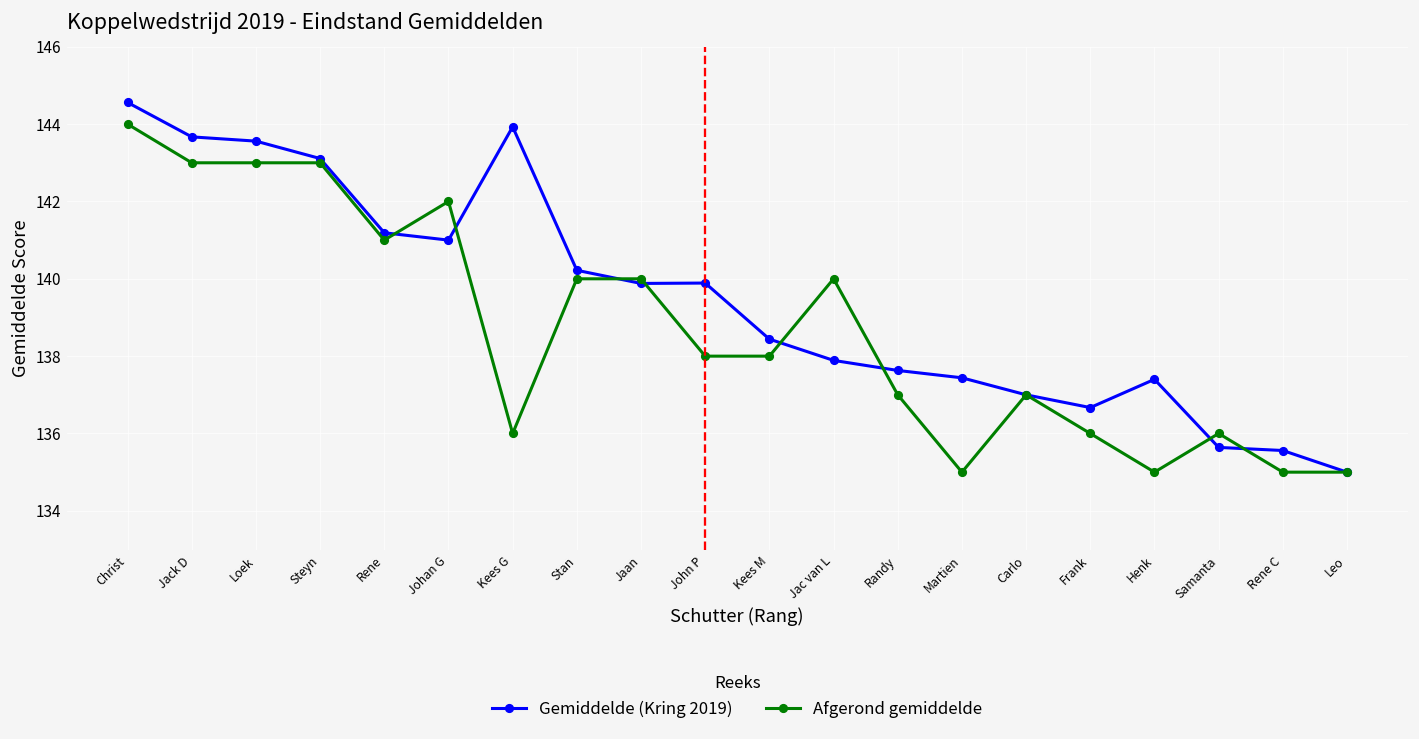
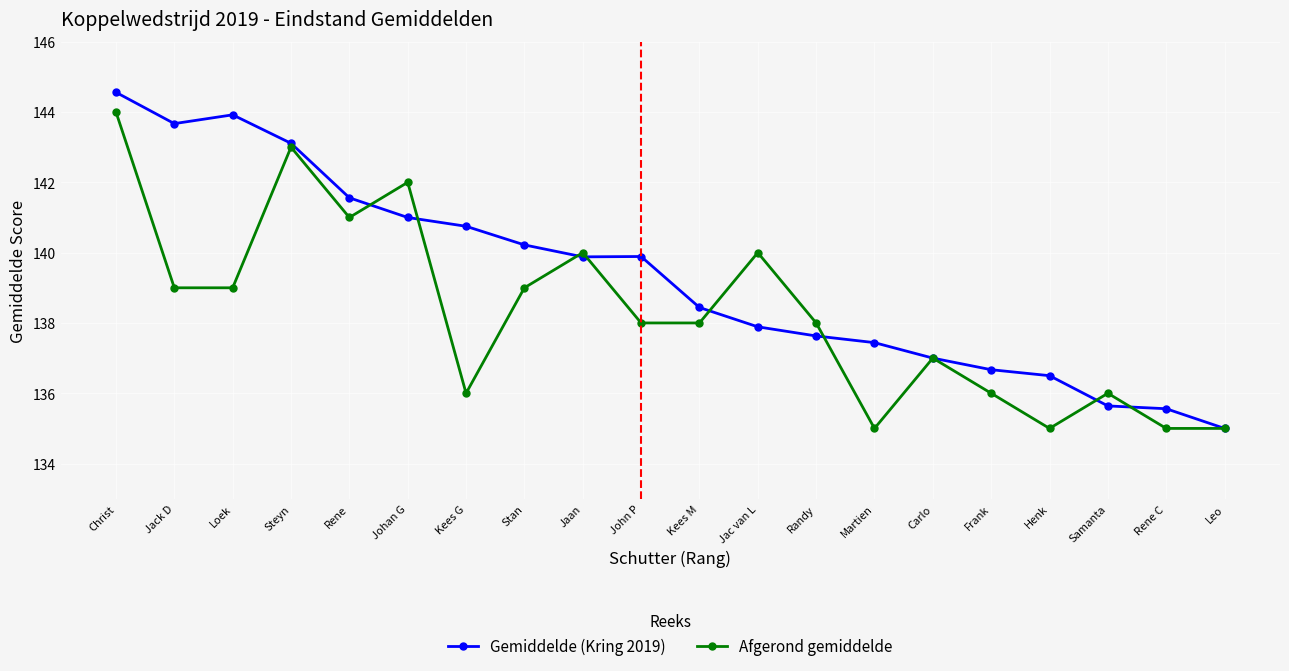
  {
    "Gemiddelde (Kring 2019)": {
      "Christ": 144.6,
      "Jack D": 143.7,
-     "Loek": 143.6,
+     "Loek": 143.9,
      "Steyn": 143.1,
-     "Rene": 141.2,
+     "Rene": 141.6,
      "Johan G": 141.0,
-     "Kees G": 143.9,
+     "Kees G": 140.8,
      "Stan": 140.2,
      "Jaan": 139.9,
      "John P": 139.9,
      "Kees M": 138.4,
      "Jac van L": 137.9,
      "Randy": 137.6,
      "Martien": 137.4,
      "Frank": 136.7,
-     "Henk": 137.4,
+     "Henk": 136.5,
      "Samanta": 135.6,
      "Rene C": 135.6
    },
    "Afgerond gemiddelde": {
      "Christ": 144,
-     "Jack D": 143,
-     "Loek": 143,
+     "Jack D": 139,
+     "Loek": 139,
      "Steyn": 143,
      "Rene": 141,
      "Johan G": 142,
      "Kees G": 136,
-     "Stan": 140,
+     "Stan": 139,
      "Jaan": 140,
      "John P": 138,
      "Kees M": 138,
      "Jac van L": 140,
-     "Randy": 137,
+     "Randy": 138,
      "Martien": 135,
      "Frank": 136,
      "Henk": 135,
      "Samanta": 136,
      "Rene C": 135
    }
  }
